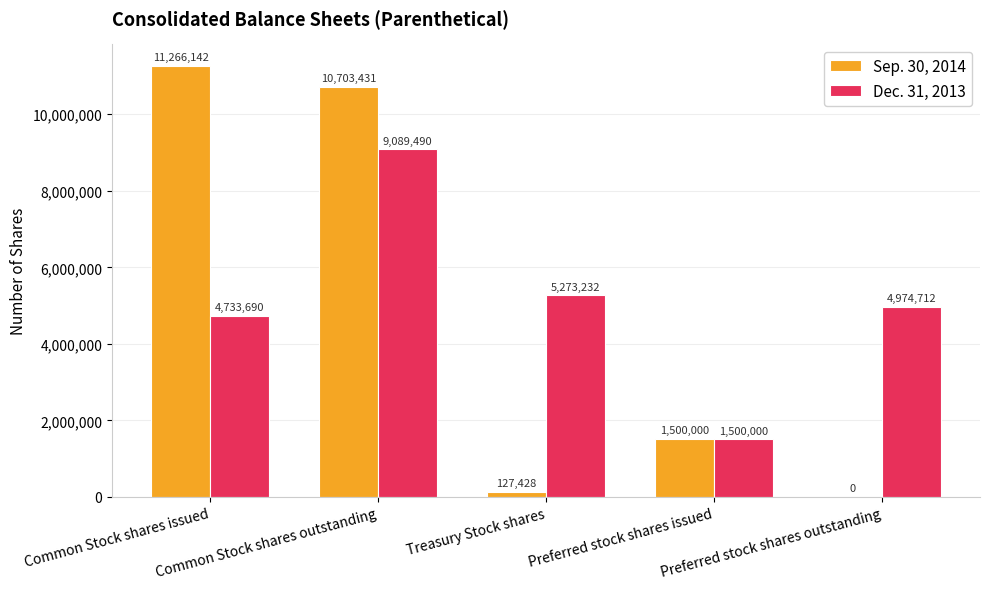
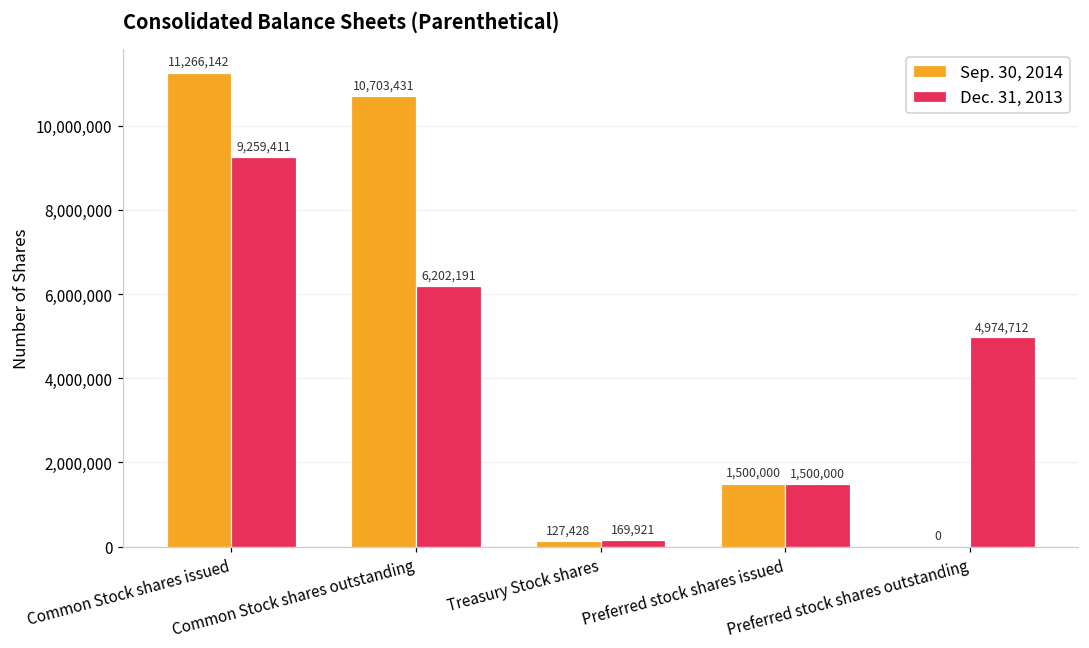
  {
    "Sep. 30, 2014": {
      "Common Stock shares issued": "11,266,142",
      "Common Stock shares outstanding": "10,703,431",
      "Treasury Stock shares": "127,428",
      "Preferred stock shares issued": "1,500,000",
      "Preferred stock shares outstanding": "0"
    },
    "Dec. 31, 2013": {
-     "Common Stock shares issued": "4,733,690",
-     "Common Stock shares outstanding": "9,089,490",
-     "Treasury Stock shares": "5,273,232",
+     "Common Stock shares issued": "9,259,411",
+     "Common Stock shares outstanding": "6,202,191",
+     "Treasury Stock shares": "169,921",
      "Preferred stock shares issued": "1,500,000",
      "Preferred stock shares outstanding": "4,974,712"
    }
  }
